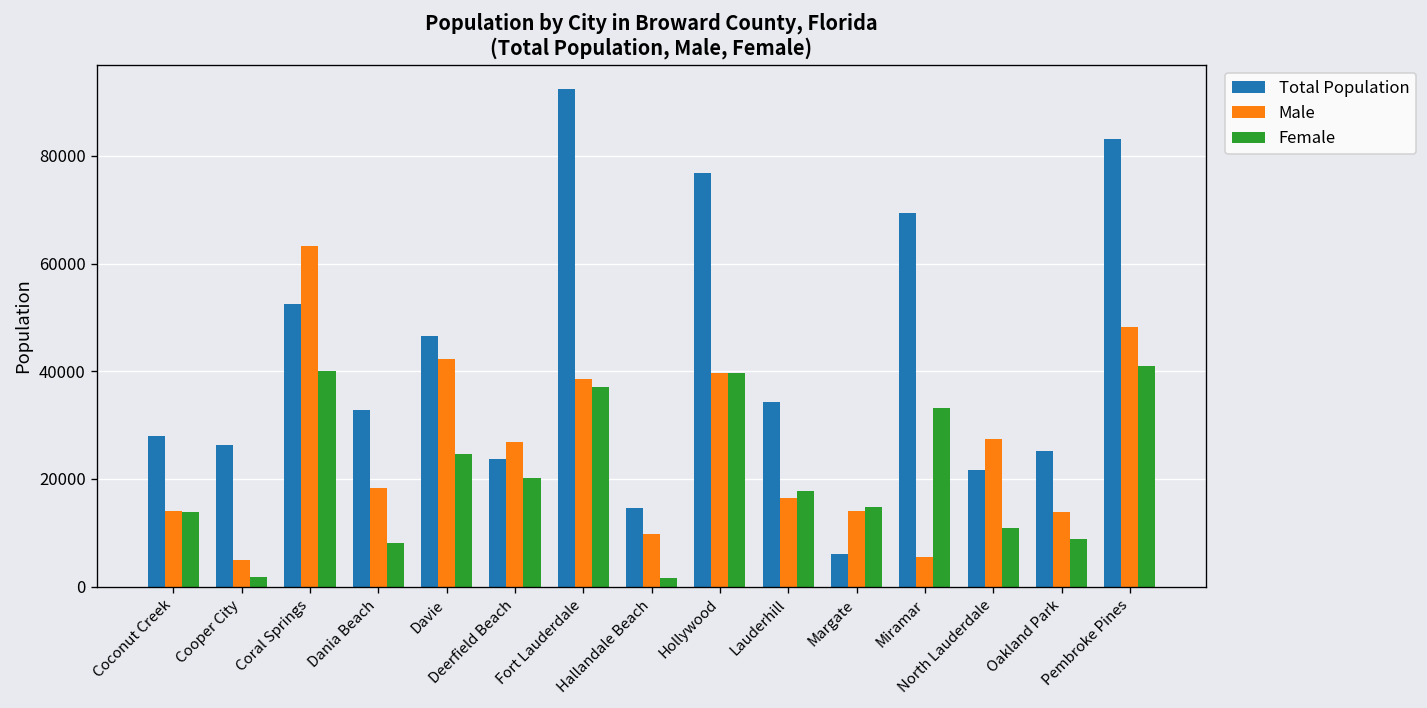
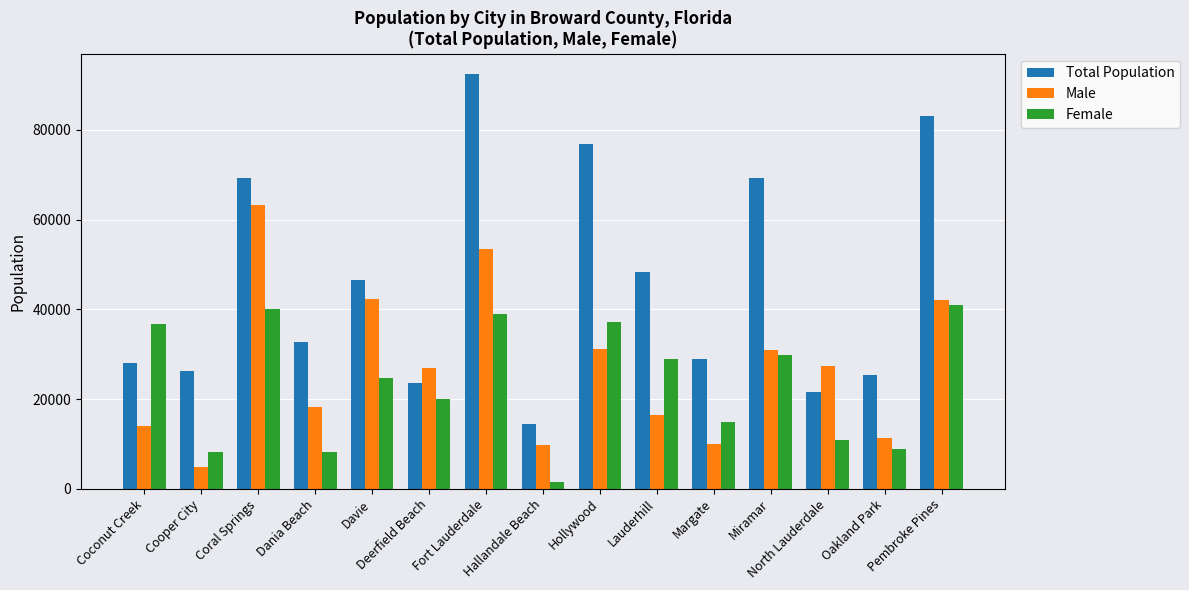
  {
    "Total Population": {
      "Coconut Creek": 28000,
      "Cooper City": 26000,
-     "Coral Springs": 53000,
+     "Coral Springs": 69000,
      "Dania Beach": 33000,
      "Davie": 47000,
      "Deerfield Beach": 24000,
      "Fort Lauderdale": 92000,
      "Hallandale Beach": 15000,
      "Hollywood": 77000,
-     "Lauderhill": 34000,
-     "Margate": 6000,
+     "Lauderhill": 48000,
+     "Margate": 29000,
      "Miramar": 69000,
      "North Lauderdale": 22000,
      "Oakland Park": 25000,
      "Pembroke Pines": 83000
    },
    "Male": {
      "Coconut Creek": 14000,
      "Cooper City": 5000,
      "Coral Springs": 63000,
      "Dania Beach": 18000,
      "Davie": 42000,
      "Deerfield Beach": 27000,
-     "Fort Lauderdale": 39000,
+     "Fort Lauderdale": 53000,
      "Hallandale Beach": 10000,
-     "Hollywood": 40000,
+     "Hollywood": 31000,
      "Lauderhill": 16000,
-     "Margate": 14000,
-     "Miramar": 5000,
+     "Margate": 10000,
+     "Miramar": 31000,
      "North Lauderdale": 27000,
-     "Oakland Park": 14000,
-     "Pembroke Pines": 48000
+     "Oakland Park": 11000,
+     "Pembroke Pines": 42000
    },
    "Female": {
-     "Coconut Creek": 14000,
-     "Cooper City": 2000,
+     "Coconut Creek": 37000,
+     "Cooper City": 8000,
      "Coral Springs": 40000,
      "Dania Beach": 8000,
      "Davie": 25000,
      "Deerfield Beach": 20000,
-     "Fort Lauderdale": 37000,
+     "Fort Lauderdale": 39000,
      "Hallandale Beach": 2000,
-     "Hollywood": 40000,
-     "Lauderhill": 18000,
+     "Hollywood": 37000,
+     "Lauderhill": 29000,
      "Margate": 15000,
-     "Miramar": 33000,
+     "Miramar": 30000,
      "North Lauderdale": 11000,
      "Oakland Park": 9000,
      "Pembroke Pines": 41000
    }
  }
